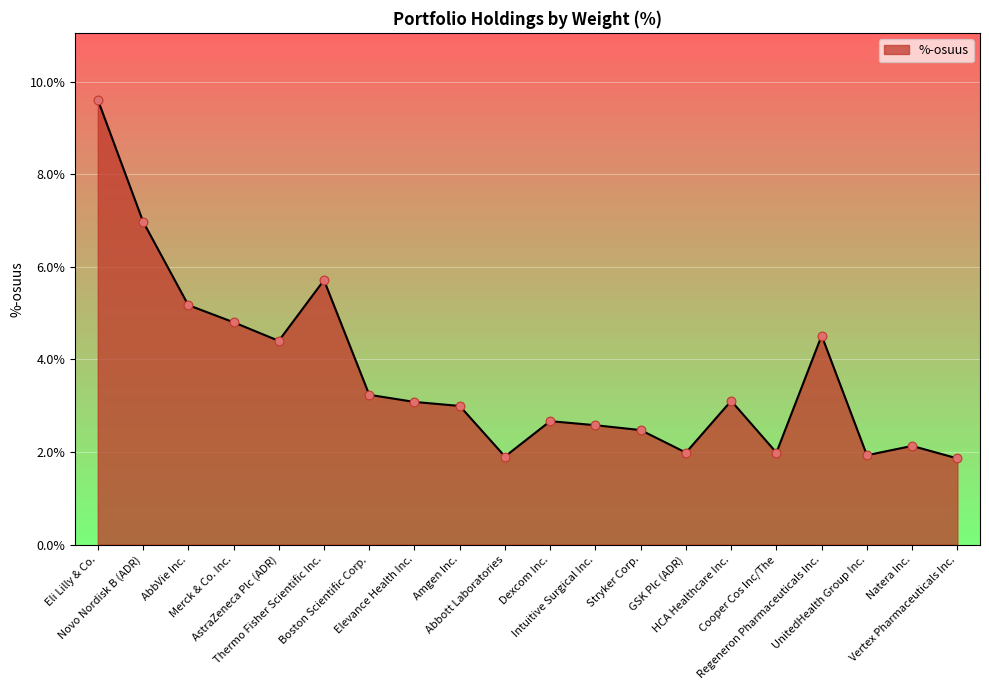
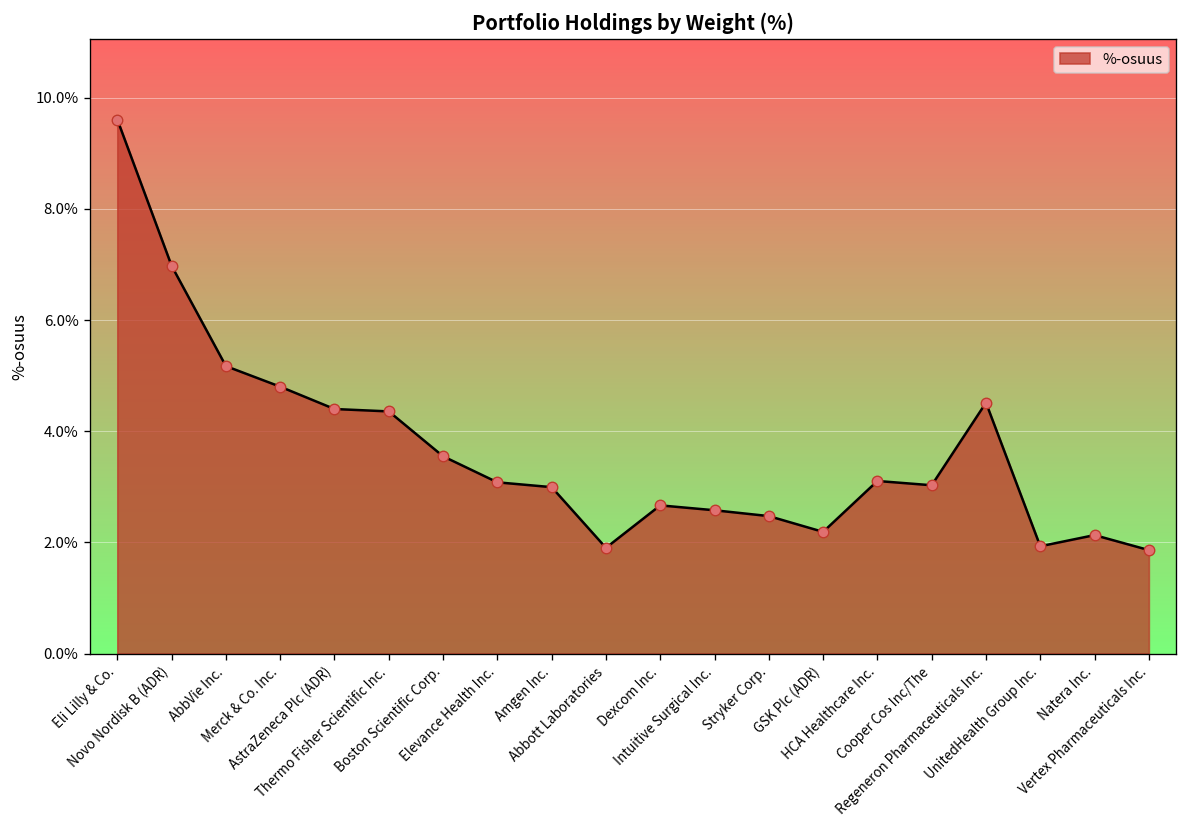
  {
    "Eli Lilly & Co.": "9.6%",
    "Novo Nordisk B (ADR)": "7.0%",
    "AbbVie Inc.": "5.2%",
    "Merck & Co. Inc.": "4.8%",
    "AstraZeneca Plc (ADR)": "4.4%",
-   "Thermo Fisher Scientific Inc.": "5.7%",
-   "Boston Scientific Corp.": "3.2%",
+   "Thermo Fisher Scientific Inc.": "4.4%",
+   "Boston Scientific Corp.": "3.5%",
    "Elevance Health Inc.": "3.1%",
    "Amgen Inc.": "3.0%",
    "Abbott Laboratories": "1.9%",
    "Dexcom Inc.": "2.7%",
    "Intuitive Surgical Inc.": "2.6%",
    "Stryker Corp.": "2.5%",
-   "GSK Plc (ADR)": "2.0%",
+   "GSK Plc (ADR)": "2.2%",
    "HCA Healthcare Inc.": "3.1%",
-   "Cooper Cos Inc/The": "2.0%",
+   "Cooper Cos Inc/The": "3.0%",
    "Regeneron Pharmaceuticals Inc.": "4.5%",
    "UnitedHealth Group Inc.": "1.9%",
    "Natera Inc.": "2.1%",
    "Vertex Pharmaceuticals Inc.": "1.9%"
  }
